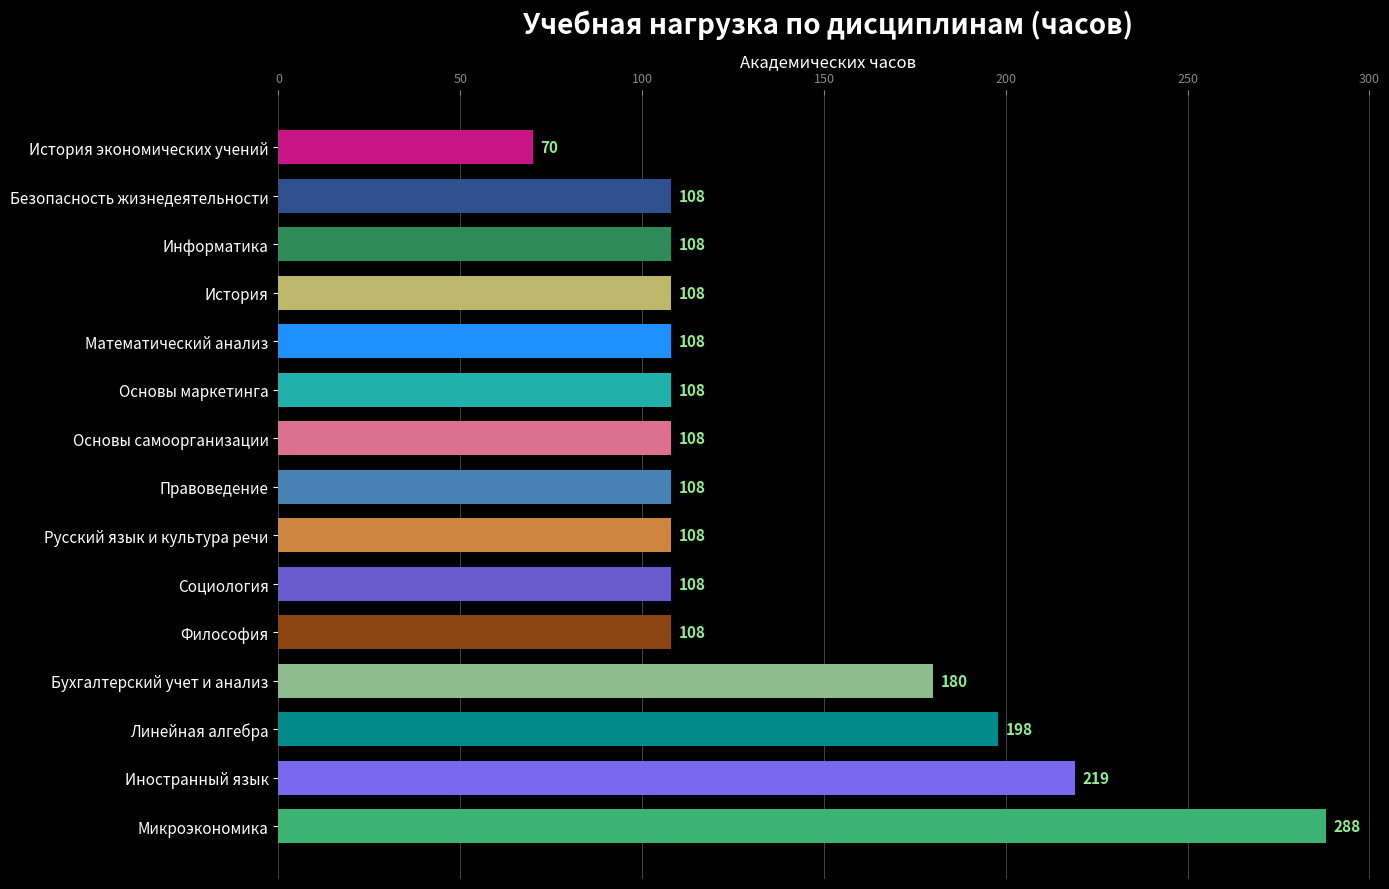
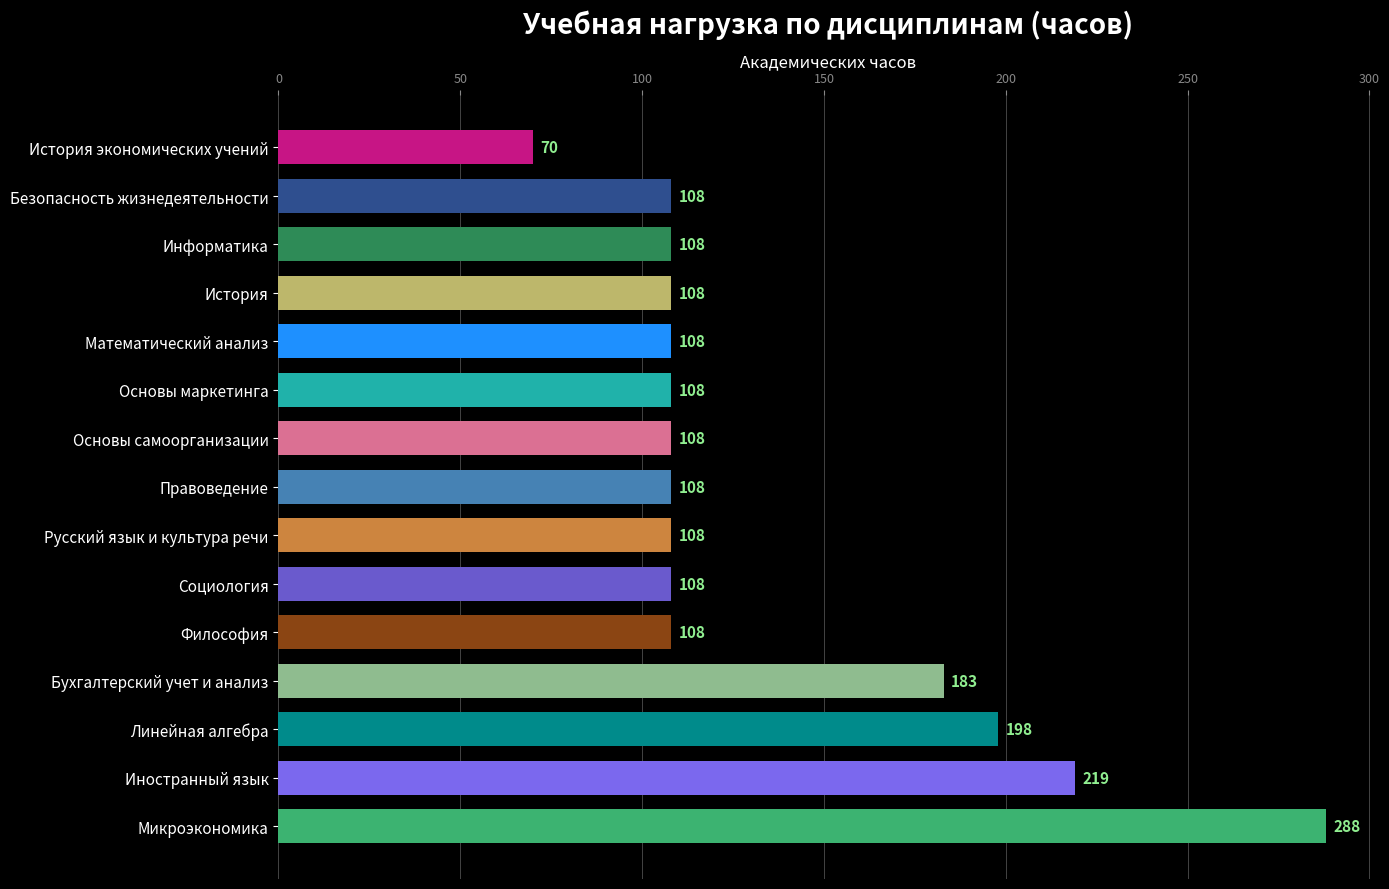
  {
    "История экономических учений": 70,
    "Безопасность жизнедеятельности": 108,
    "Информатика": 108,
    "История": 108,
    "Математический анализ": 108,
    "Основы маркетинга": 108,
    "Основы самоорганизации": 108,
    "Правоведение": 108,
    "Русский язык и культура речи": 108,
    "Социология": 108,
    "Философия": 108,
-   "Бухгалтерский учет и анализ": 180,
+   "Бухгалтерский учет и анализ": 183,
    "Линейная алгебра": 198,
    "Иностранный язык": 219,
    "Микроэкономика": 288
  }
